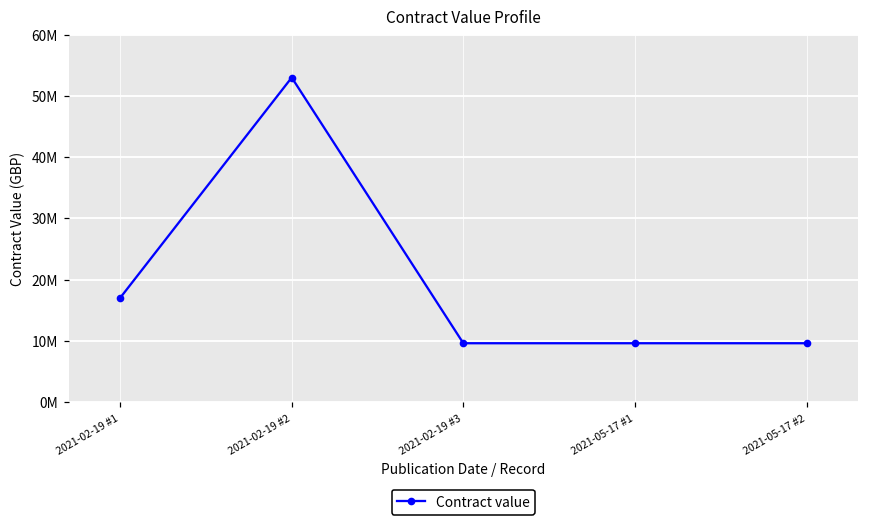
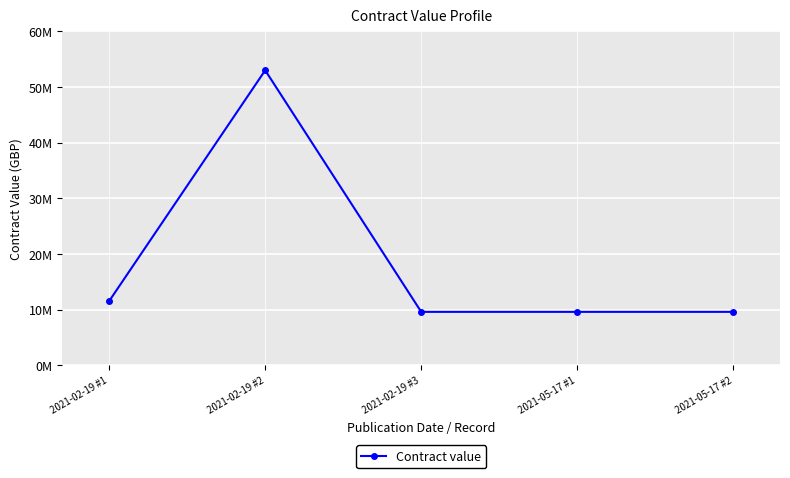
  {
-   "2021-02-19 #1": 17000000,
+   "2021-02-19 #1": 12000000,
    "2021-02-19 #2": 53000000,
    "2021-02-19 #3": 10000000,
    "2021-05-17 #1": 10000000,
    "2021-05-17 #2": 10000000
  }
